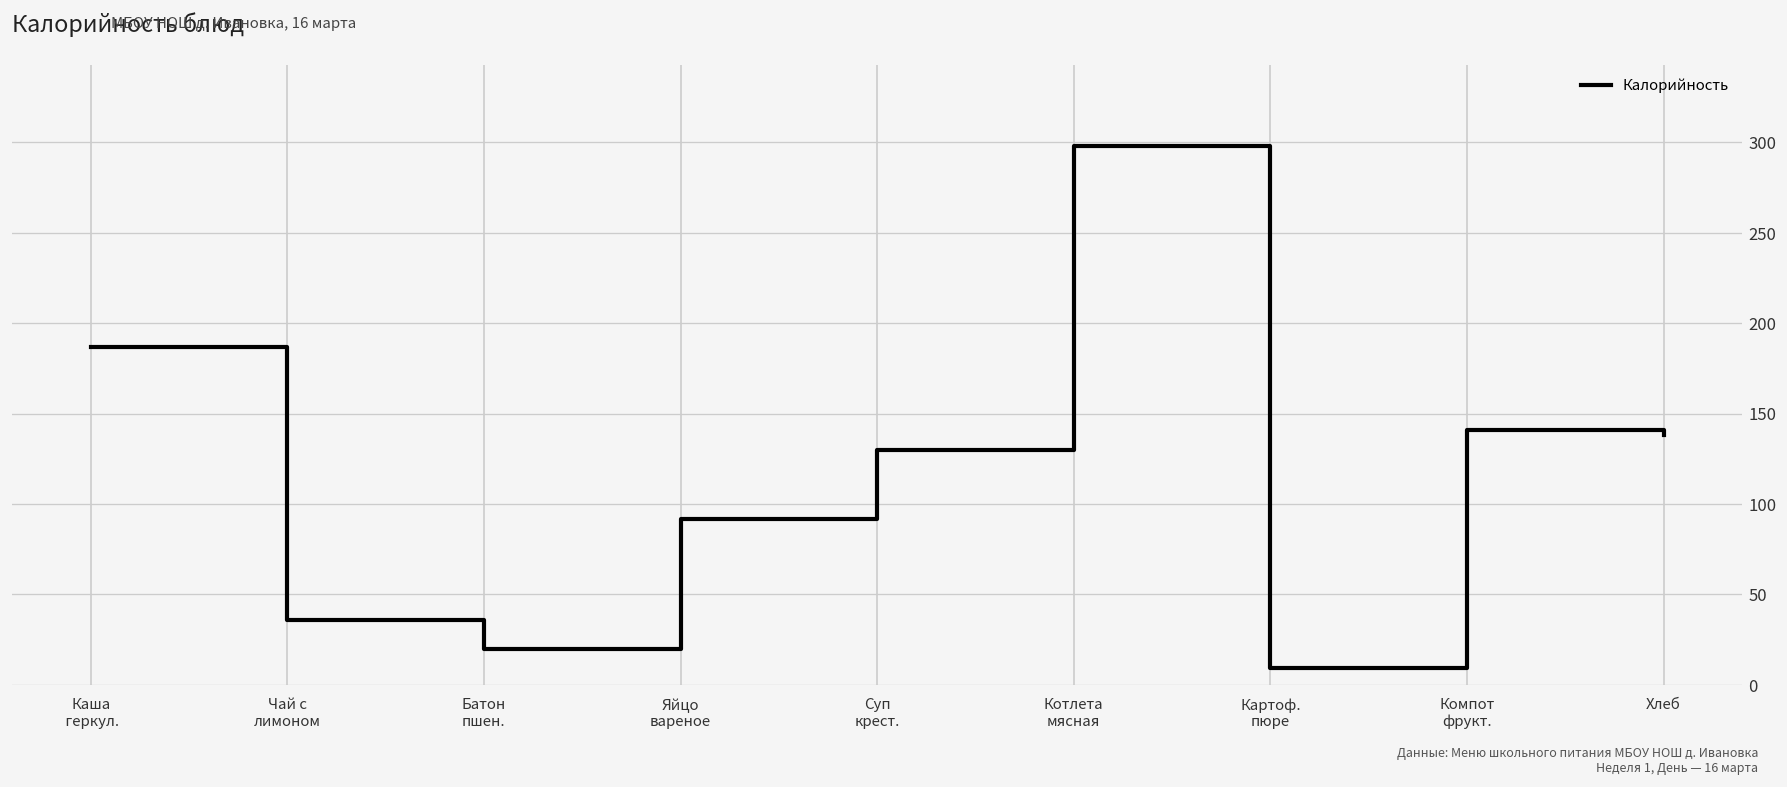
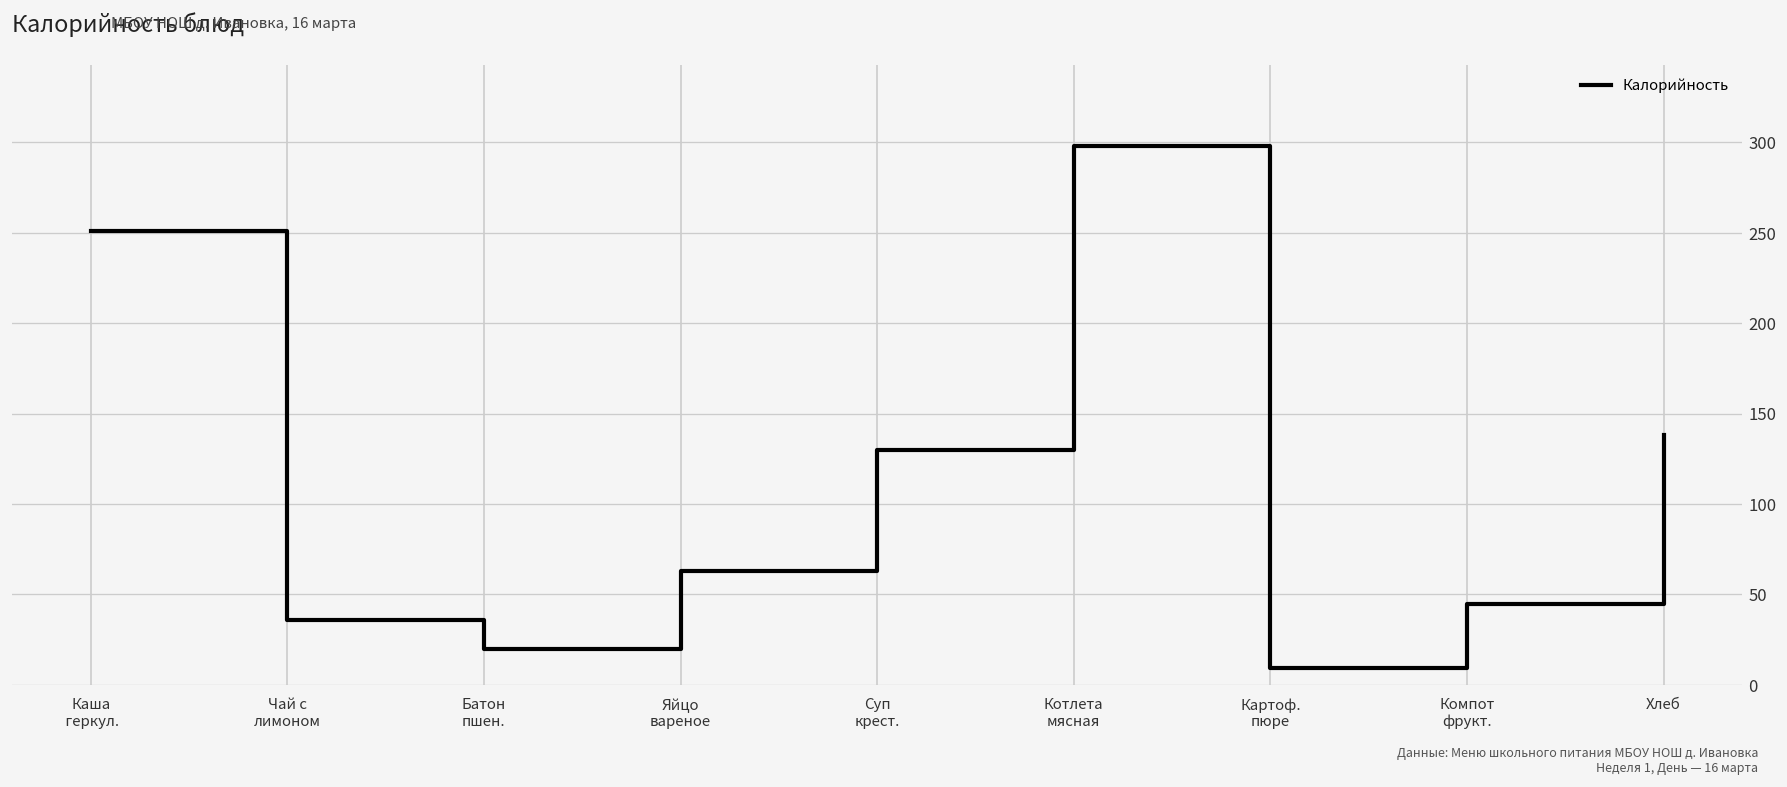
  {
-   "Каша геркул.": 187,
+   "Каша геркул.": 251,
    "Чай с лимоном": 36,
    "Батон пшен.": 20,
-   "Яйцо вареное": 92,
+   "Яйцо вареное": 63,
    "Суп крест.": 130,
    "Котлета мясная": 298,
    "Картоф. пюре": 9,
-   "Компот фрукт.": 141,
+   "Компот фрукт.": 45,
    "Хлеб": 138
  }
